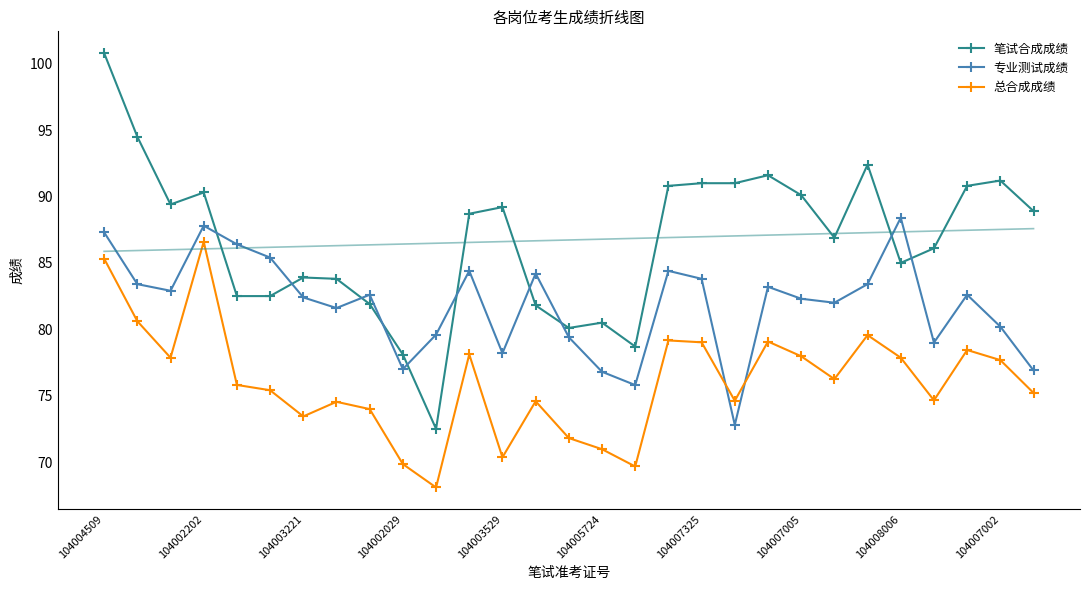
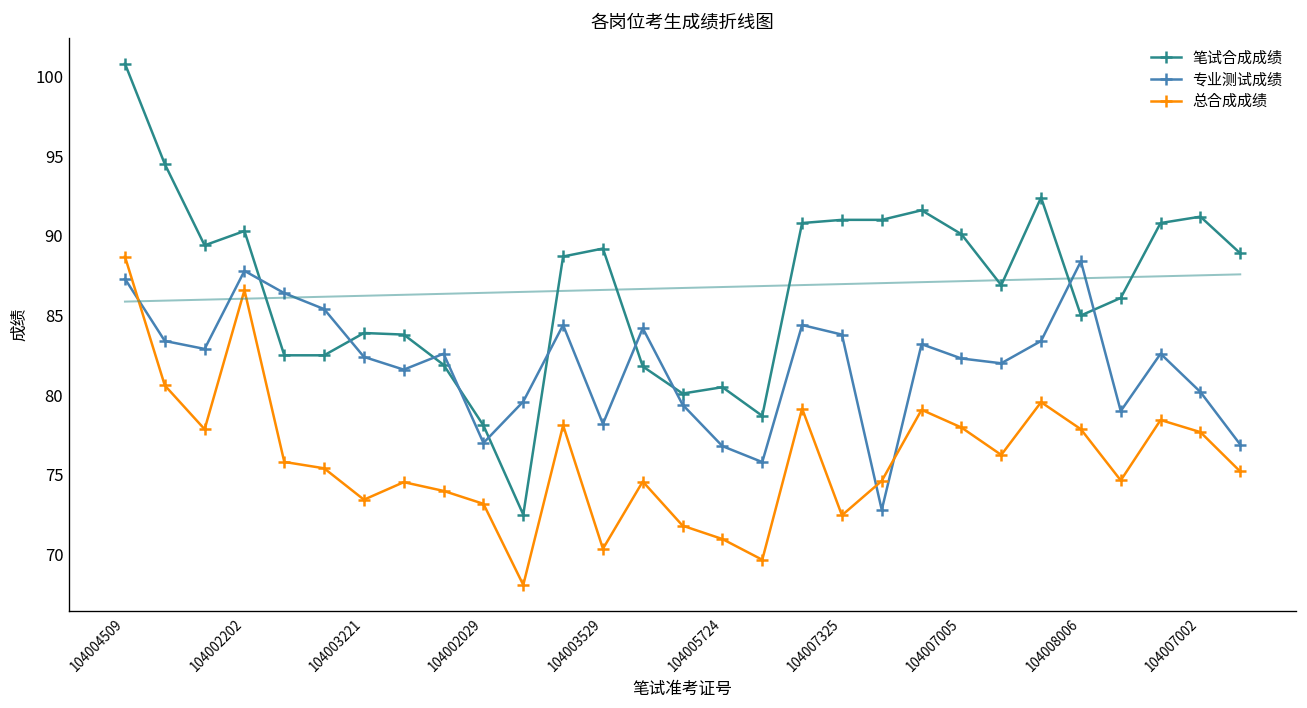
  {
    "总合成成绩": {
-     "104004509": 85.3,
+     "104004509": 88.7,
      "104002202": 86.6,
      "104003221": 73.4,
-     "104002029": 69.9,
+     "104002029": 73.2,
      "104003529": 70.4,
      "104005724": 71.0,
-     "104007325": 79.0,
+     "104007325": 72.5,
      "104007005": 78.0,
      "104008006": 77.9,
      "104007002": 77.7
    }
  }
